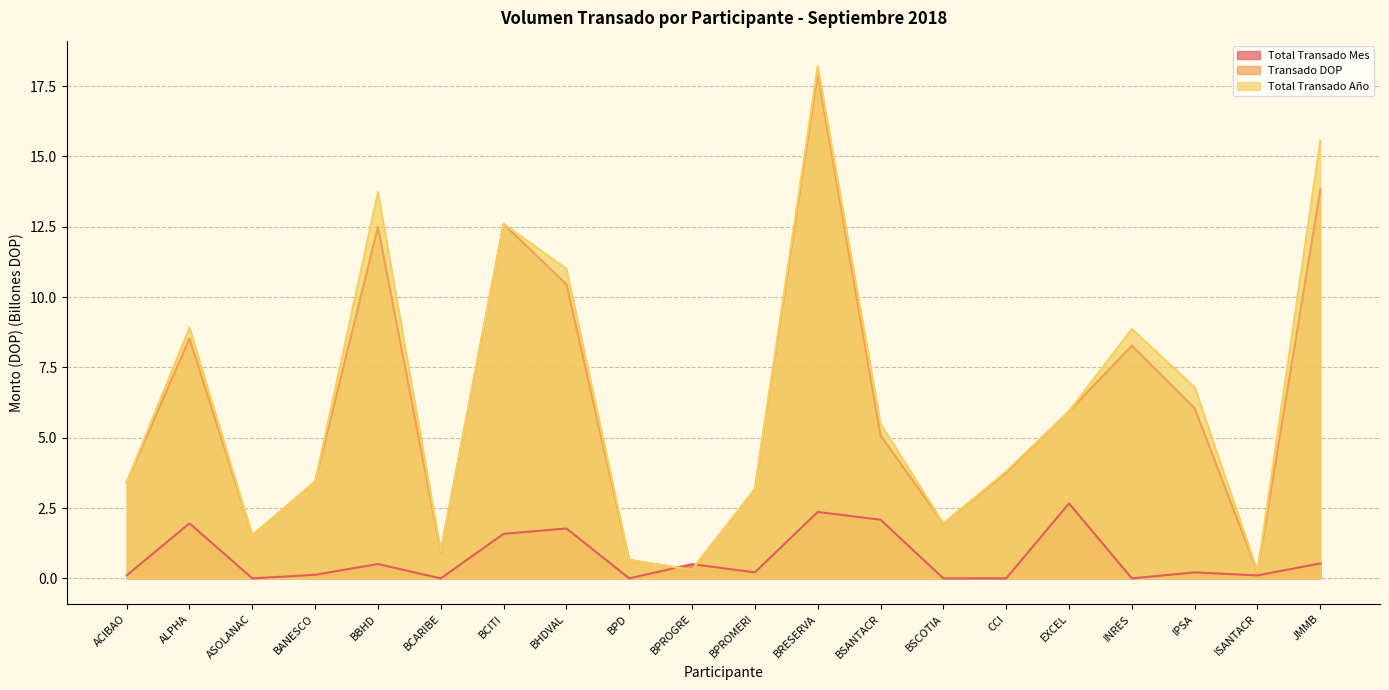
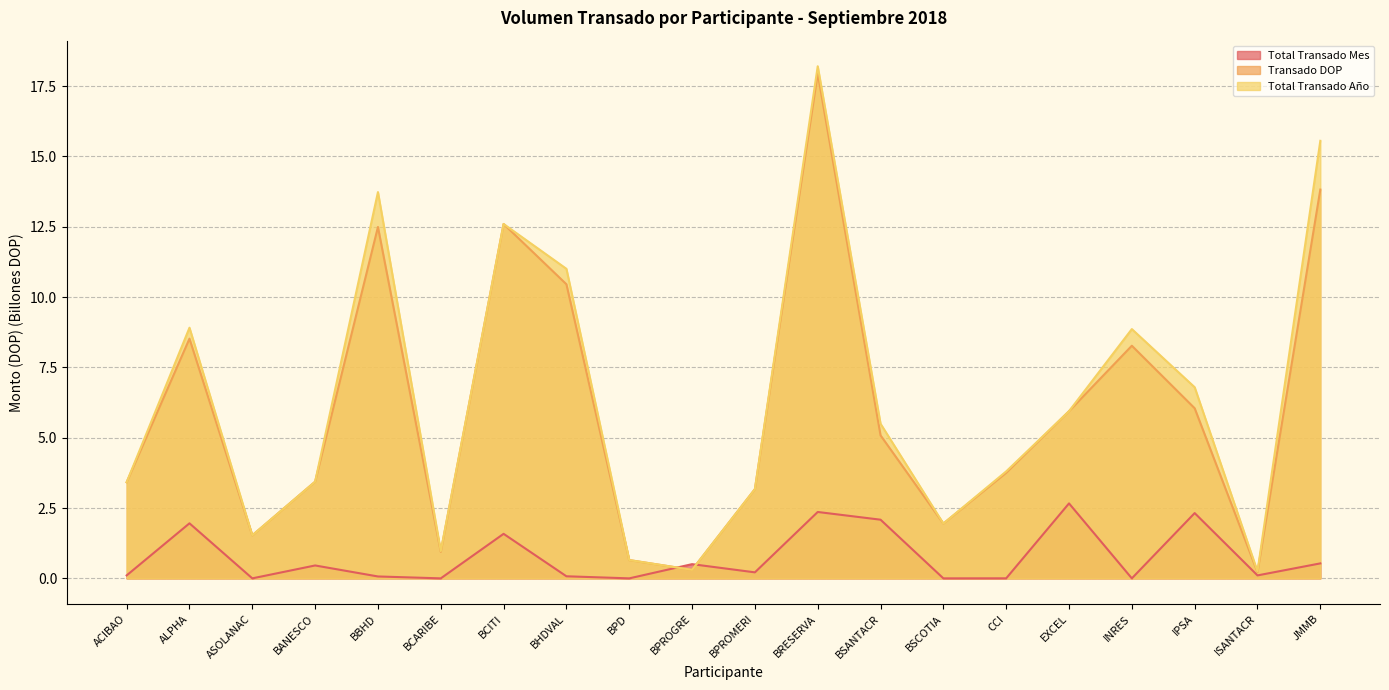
  {
    "Total Transado Mes": {
      "ACIBAO": 0.1,
      "ALPHA": 2.0,
      "ASOLANAC": 0.0,
-     "BANESCO": 0.1,
-     "BBHD": 0.5,
+     "BANESCO": 0.5,
+     "BBHD": 0.1,
      "BCARIBE": 0.0,
      "BCITI": 1.6,
-     "BHDVAL": 1.8,
+     "BHDVAL": 0.1,
      "BPD": 0.0,
      "BPROGRE": 0.5,
      "BPROMERI": 0.2,
      "BRESERVA": 2.4,
      "BSANTACR": 2.1,
      "BSCOTIA": 0.0,
      "CCI": 0.0,
      "EXCEL": 2.7,
      "INRES": 0.0,
-     "IPSA": 0.2,
+     "IPSA": 2.3,
      "ISANTACR": 0.1,
      "JMMB": 0.5
    }
  }
